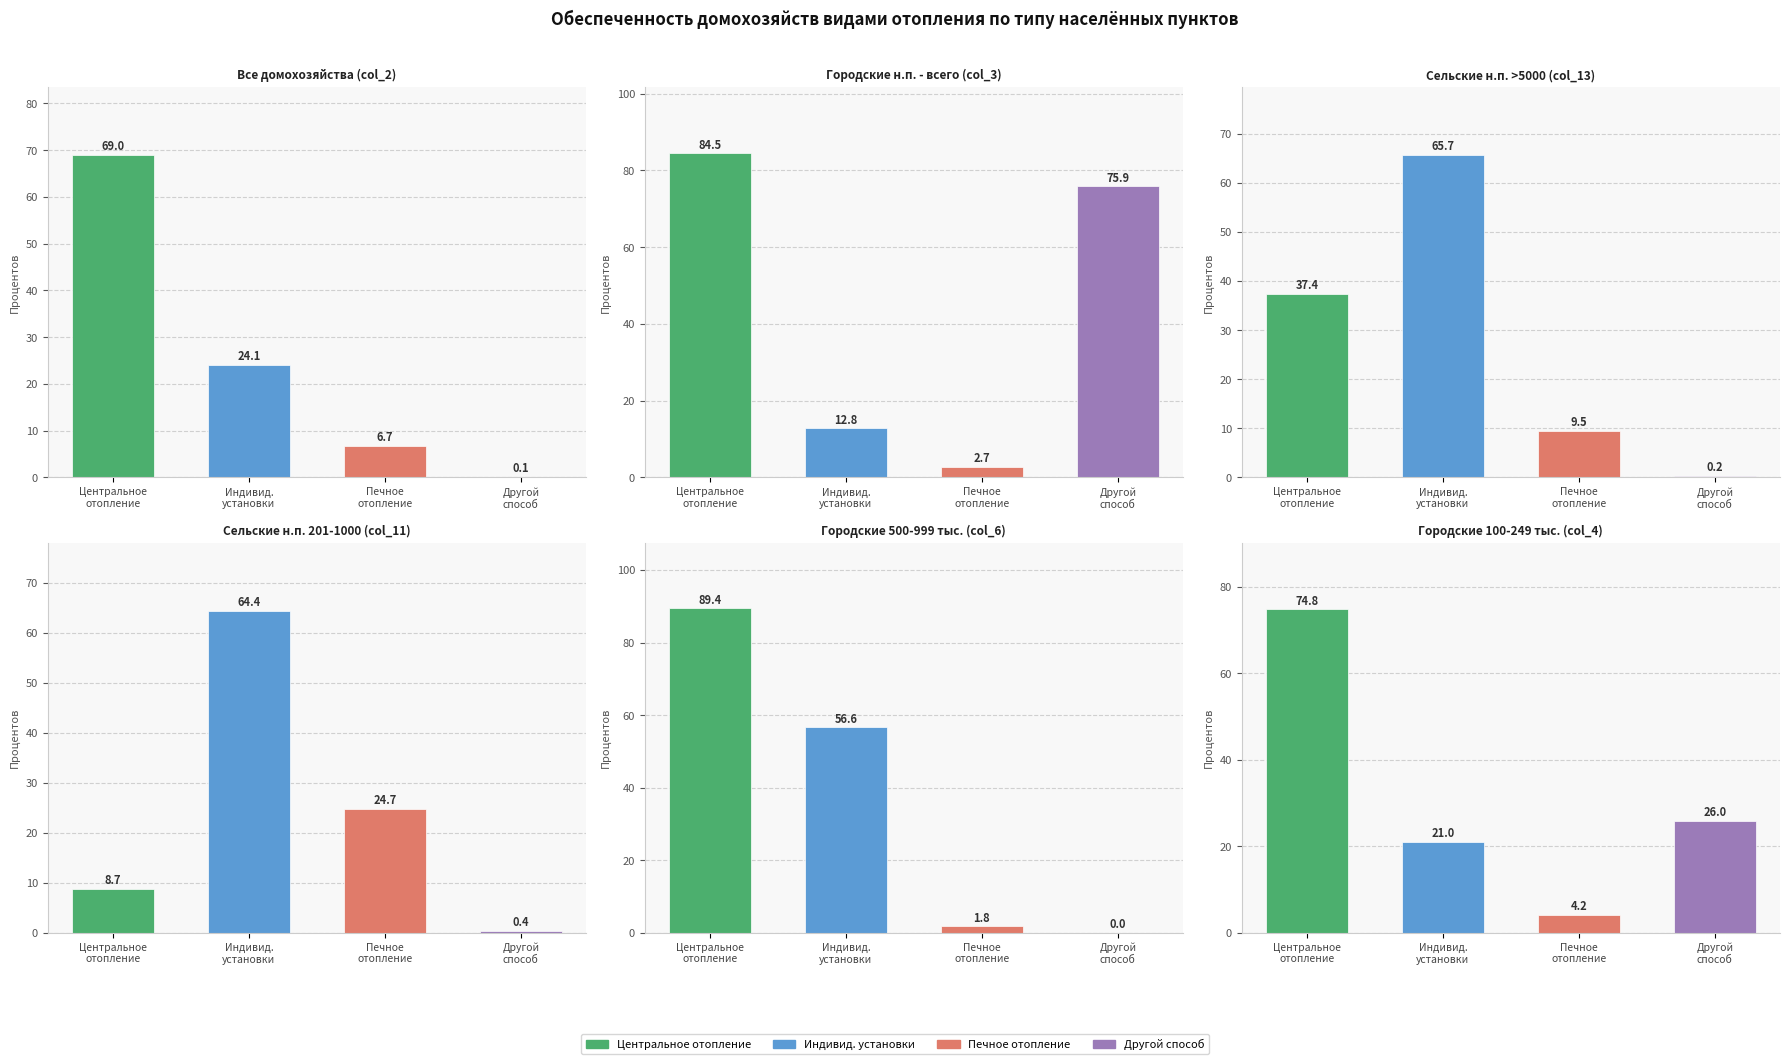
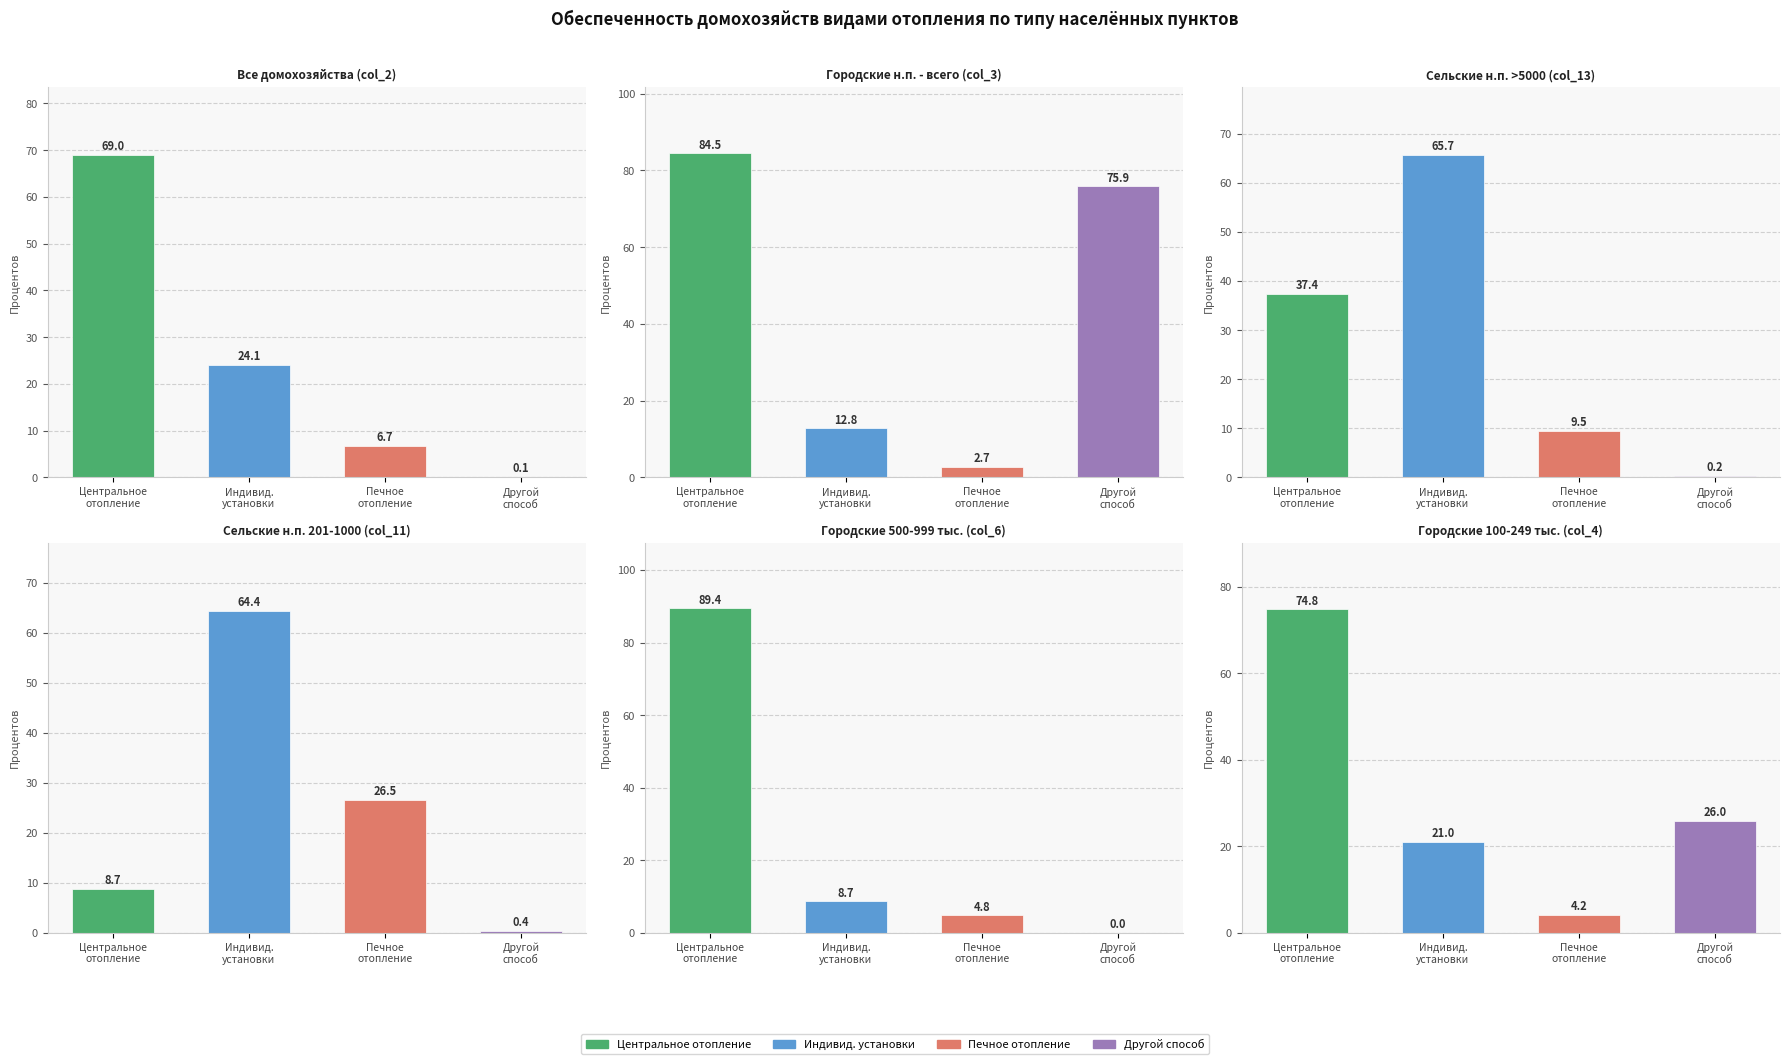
  {
    "Все домохозяйства (col_2)": {
      "Центральное отопление": 69.0,
      "Индивид. установки": 24.1,
      "Печное отопление": 6.7,
      "Другой способ": 0.1
    },
    "Городские н.п. - всего (col_3)": {
      "Центральное отопление": 84.5,
      "Индивид. установки": 12.8,
      "Печное отопление": 2.7,
      "Другой способ": 75.9
    },
    "Сельские н.п. >5000 (col_13)": {
      "Центральное отопление": 37.4,
      "Индивид. установки": 65.7,
      "Печное отопление": 9.5,
      "Другой способ": 0.2
    },
    "Сельские н.п. 201-1000 (col_11)": {
      "Центральное отопление": 8.7,
      "Индивид. установки": 64.4,
-     "Печное отопление": 24.7,
+     "Печное отопление": 26.5,
      "Другой способ": 0.4
    },
    "Городские 500-999 тыс. (col_6)": {
      "Центральное отопление": 89.4,
-     "Индивид. установки": 56.6,
-     "Печное отопление": 1.8,
+     "Индивид. установки": 8.7,
+     "Печное отопление": 4.8,
      "Другой способ": 0.0
    },
    "Городские 100-249 тыс. (col_4)": {
      "Центральное отопление": 74.8,
      "Индивид. установки": 21.0,
      "Печное отопление": 4.2,
      "Другой способ": 26.0
    }
  }
